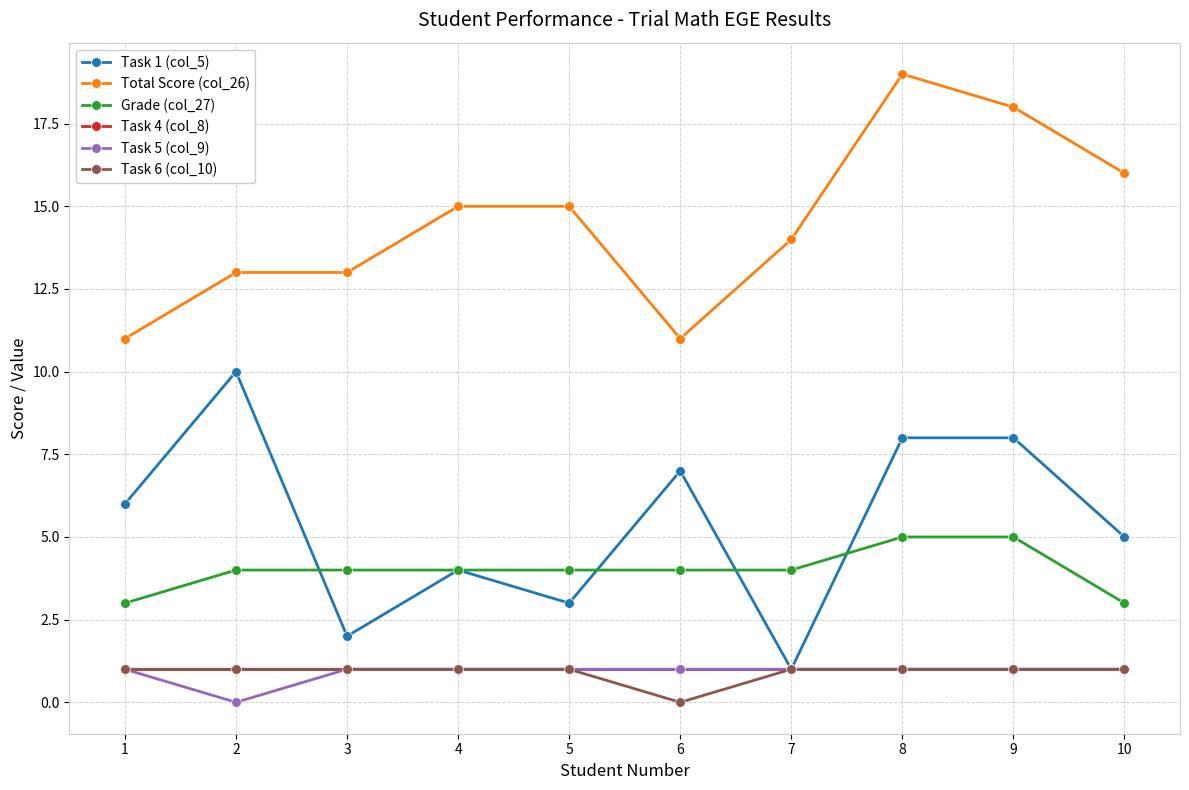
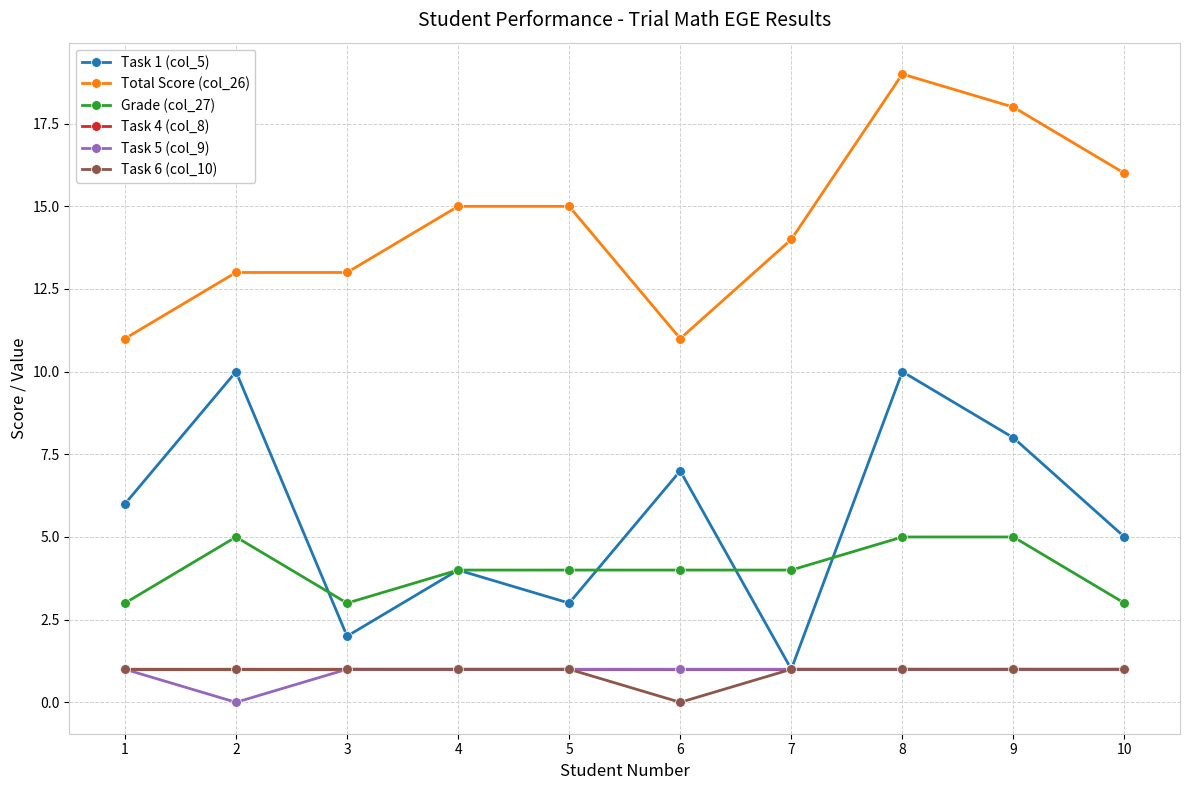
  {
    "Task 1 (col_5)": {
      "1": 6,
      "2": 10,
      "3": 2,
      "5": 3,
      "6": 7,
-     "8": 8,
+     "8": 10,
      "9": 8,
      "10": 5
    },
    "Total Score (col_26)": {
      "1": 11,
      "2": 13,
      "3": 13,
      "4": 15,
      "5": 15,
      "6": 11,
      "7": 14,
      "8": 19,
      "9": 18,
      "10": 16
    },
    "Grade (col_27)": {
      "1": 3,
-     "2": 4,
-     "3": 4,
+     "2": 5,
+     "3": 3,
      "5": 4,
      "6": 4,
      "7": 4,
      "8": 5,
      "9": 5,
      "10": 3
    },
    "Task 5 (col_9)": {
      "2": 0
    },
    "Task 6 (col_10)": {
      "6": 0
    }
  }
